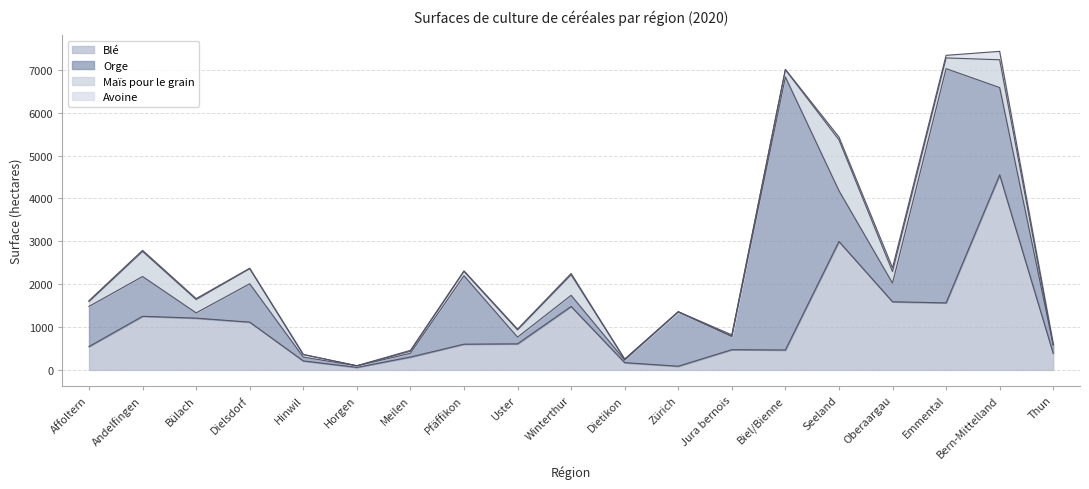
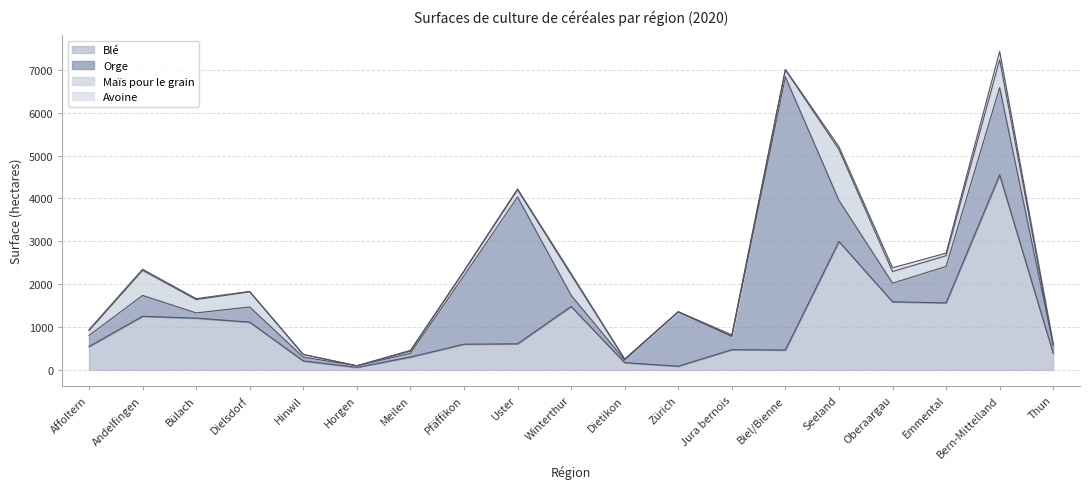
  {
    "Orge": {
-     "Affoltern": 900,
-     "Andelfingen": 900,
+     "Affoltern": 300,
+     "Andelfingen": 500,
      "Bülach": 100,
-     "Dielsdorf": 900,
+     "Dielsdorf": 400,
      "Hinwil": 100,
      "Pfäffikon": 1600,
-     "Uster": 200,
+     "Uster": 3400,
      "Winterthur": 300,
      "Biel/Bienne": 6400,
-     "Seeland": 1200,
+     "Seeland": 1000,
      "Oberaargau": 400,
-     "Emmental": 5500,
+     "Emmental": 900,
      "Bern-Mittelland": 2000
    }
  }
